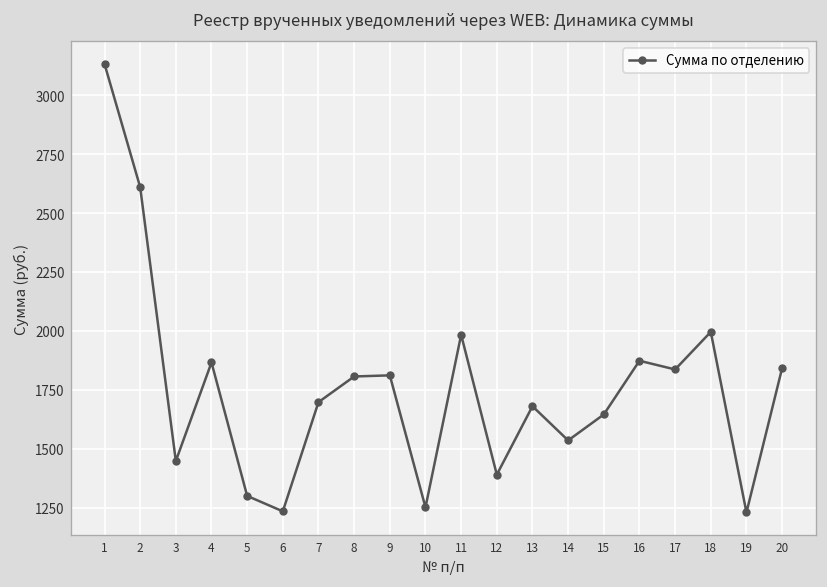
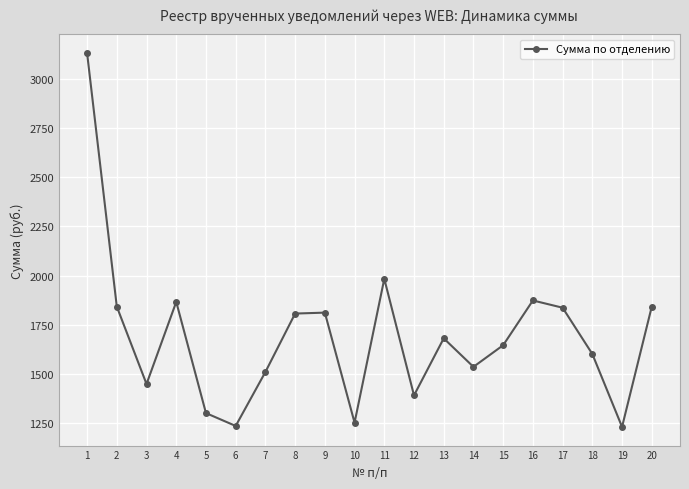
  {
    "1": 3130,
-   "2": 2610,
+   "2": 1840,
    "3": 1450,
    "4": 1870,
    "5": 1300,
    "6": 1230,
-   "7": 1700,
+   "7": 1510,
    "8": 1810,
    "9": 1810,
    "10": 1250,
    "11": 1980,
    "12": 1390,
    "13": 1680,
    "14": 1540,
    "15": 1650,
    "16": 1870,
    "17": 1840,
-   "18": 2000,
+   "18": 1600,
    "19": 1230,
    "20": 1840
  }
